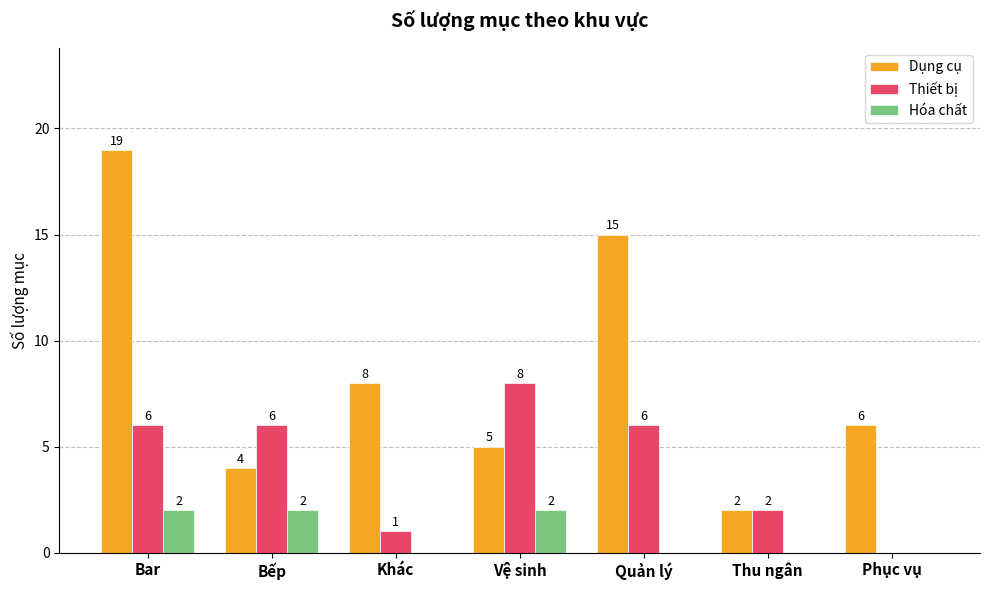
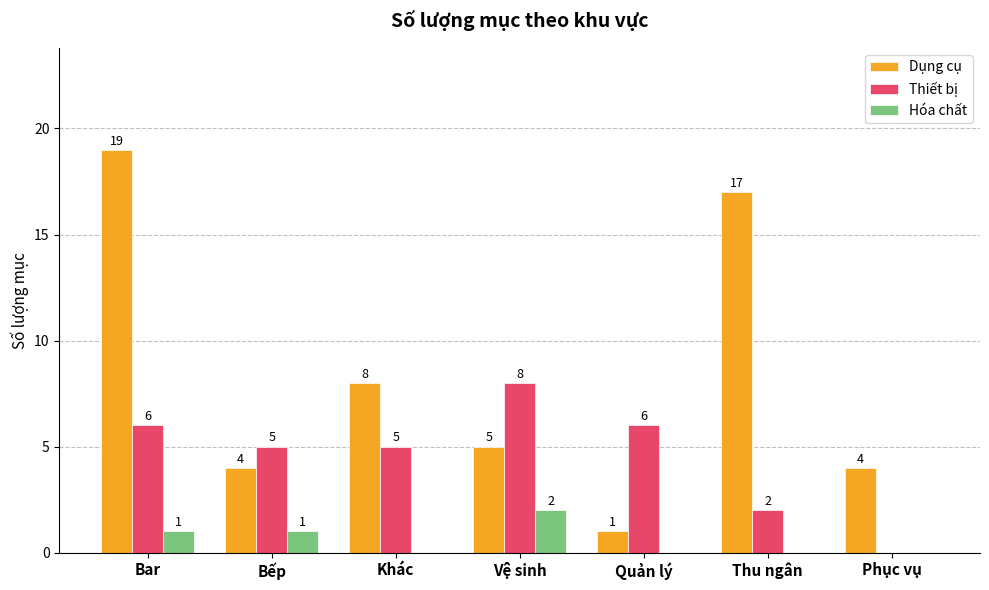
  {
    "Dụng cụ": {
      "Bar": 19,
      "Bếp": 4,
      "Khác": 8,
      "Vệ sinh": 5,
-     "Quản lý": 15,
-     "Thu ngân": 2,
-     "Phục vụ": 6
+     "Quản lý": 1,
+     "Thu ngân": 17,
+     "Phục vụ": 4
    },
    "Thiết bị": {
      "Bar": 6,
-     "Bếp": 6,
-     "Khác": 1,
+     "Bếp": 5,
+     "Khác": 5,
      "Vệ sinh": 8,
      "Quản lý": 6,
      "Thu ngân": 2
    },
    "Hóa chất": {
-     "Bar": 2,
-     "Bếp": 2,
+     "Bar": 1,
+     "Bếp": 1,
      "Vệ sinh": 2
    }
  }
